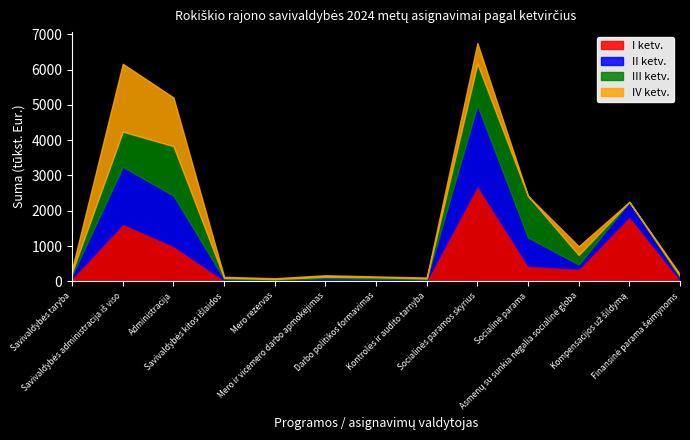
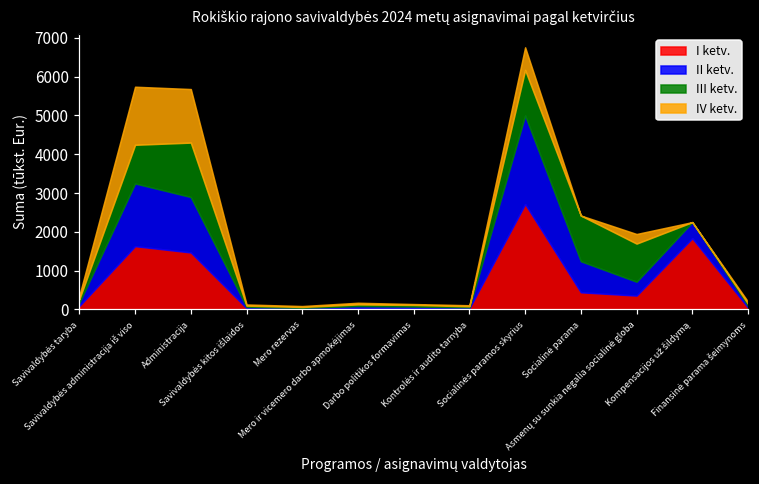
  {
    "I ketv.": {
      "Savivaldybės taryba": 100,
      "Savivaldybės administracija iš viso": 1600,
-     "Administracija": 1000,
+     "Administracija": 1500,
      "Socialinės paramos skyrius": 2700,
      "Socialinė parama": 400,
      "Asmenų su sunkia negalia socialinė globa": 400,
      "Kompensacijos už šildymą": 1800
    },
    "II ketv.": {
      "Savivaldybės taryba": 100,
      "Savivaldybės administracija iš viso": 1600,
      "Administracija": 1400,
      "Socialinės paramos skyrius": 2300,
      "Socialinė parama": 800,
-     "Asmenų su sunkia negalia socialinė globa": 100
+     "Asmenų su sunkia negalia socialinė globa": 400
    },
    "III ketv.": {
      "Savivaldybės taryba": 100,
      "Savivaldybės administracija iš viso": 1000,
      "Administracija": 1400,
      "Socialinės paramos skyrius": 1200,
-     "Asmenų su sunkia negalia socialinė globa": 300
+     "Asmenų su sunkia negalia socialinė globa": 1000
    },
    "IV ketv.": {
      "Savivaldybės taryba": 100,
-     "Savivaldybės administracija iš viso": 1900,
+     "Savivaldybės administracija iš viso": 1500,
      "Administracija": 1400,
      "Socialinės paramos skyrius": 600,
      "Asmenų su sunkia negalia socialinė globa": 200
    }
  }
